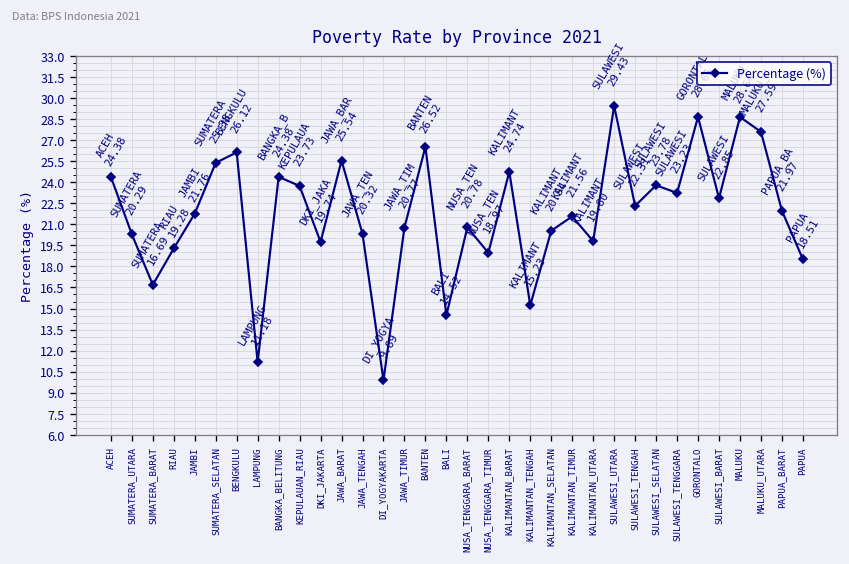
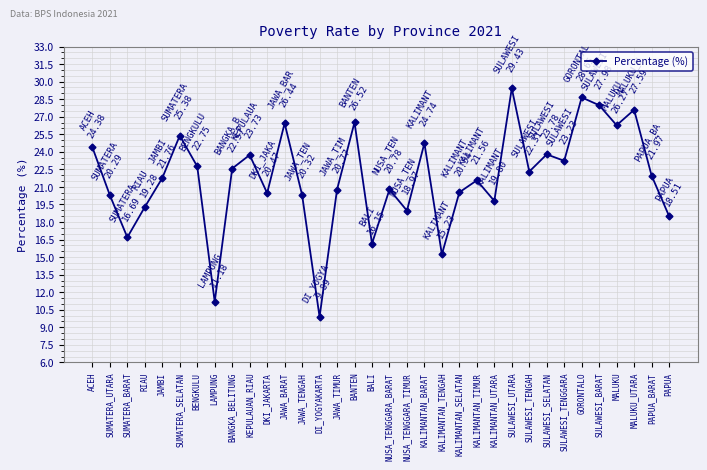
  {
    "ACEH": 24.38,
    "JAMBI": 21.76,
-   "BENGKULU": 26.12,
+   "BENGKULU": 22.75,
    "LAMPUNG": 11.18,
-   "BANGKA_BELITUNG": 24.38,
-   "DKI_JAKARTA": 19.74,
-   "JAWA_BARAT": 25.54,
+   "BANGKA_BELITUNG": 22.57,
+   "DKI_JAKARTA": 20.47,
+   "JAWA_BARAT": 26.44,
    "JAWA_TENGAH": 20.32,
    "DI_YOGYAKARTA": 9.89,
    "JAWA_TIMUR": 20.77,
    "BANTEN": 26.52,
-   "BALI": 14.52,
+   "BALI": 16.15,
    "KALIMANTAN_BARAT": 24.74,
    "KALIMANTAN_TENGAH": 15.23,
    "SULAWESI_UTARA": 29.43,
-   "SULAWESI_BARAT": 22.85,
-   "MALUKU": 28.64,
+   "SULAWESI_BARAT": 27.98,
+   "MALUKU": 26.27,
    "PAPUA_BARAT": 21.97,
    "PAPUA": 18.51
  }
